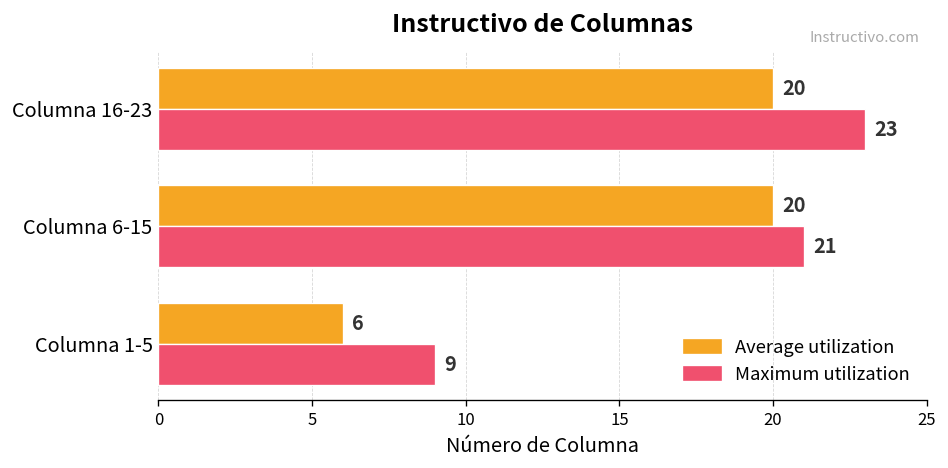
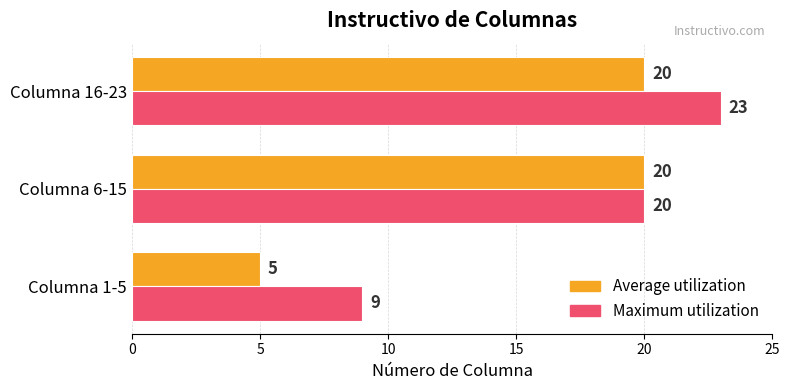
  {
    "Average utilization": {
      "Columna 16-23": 20,
      "Columna 6-15": 20,
-     "Columna 1-5": 6
+     "Columna 1-5": 5
    },
    "Maximum utilization": {
      "Columna 16-23": 23,
-     "Columna 6-15": 21,
+     "Columna 6-15": 20,
      "Columna 1-5": 9
    }
  }
